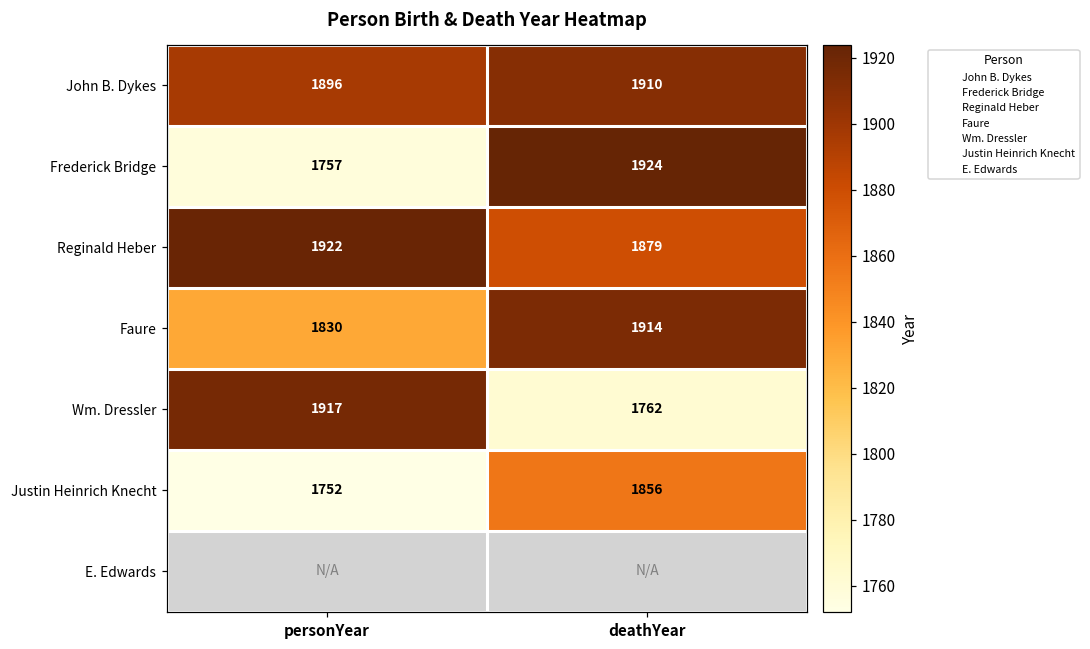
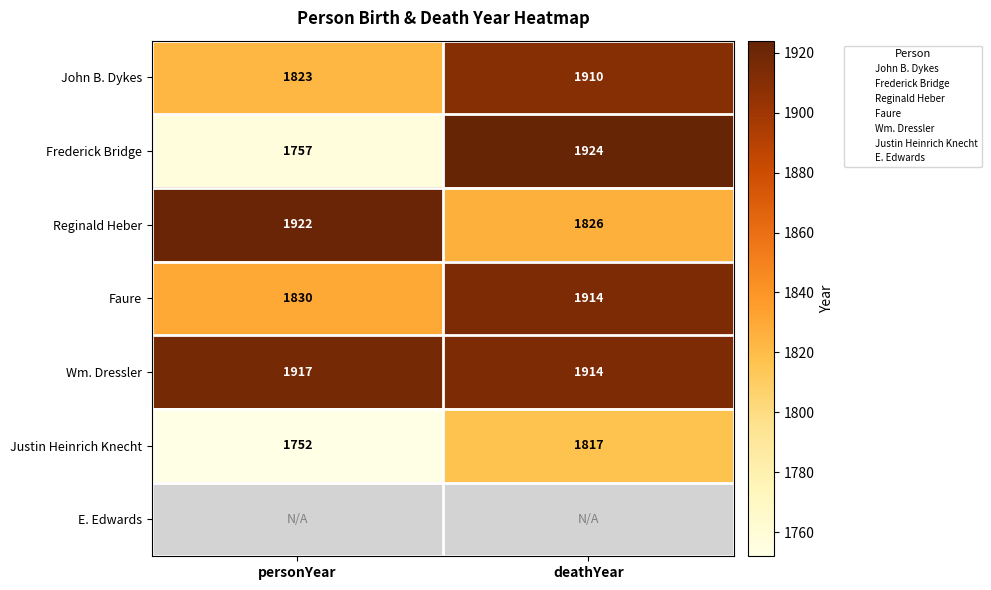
  {
    "John B. Dykes": {
-     "personYear": 1896,
+     "personYear": 1823,
      "deathYear": 1910
    },
    "Frederick Bridge": {
      "personYear": 1757,
      "deathYear": 1924
    },
    "Reginald Heber": {
      "personYear": 1922,
-     "deathYear": 1879
+     "deathYear": 1826
    },
    "Faure": {
      "personYear": 1830,
      "deathYear": 1914
    },
    "Wm. Dressler": {
      "personYear": 1917,
-     "deathYear": 1762
+     "deathYear": 1914
    },
    "Justin Heinrich Knecht": {
      "personYear": 1752,
-     "deathYear": 1856
+     "deathYear": 1817
    }
  }
